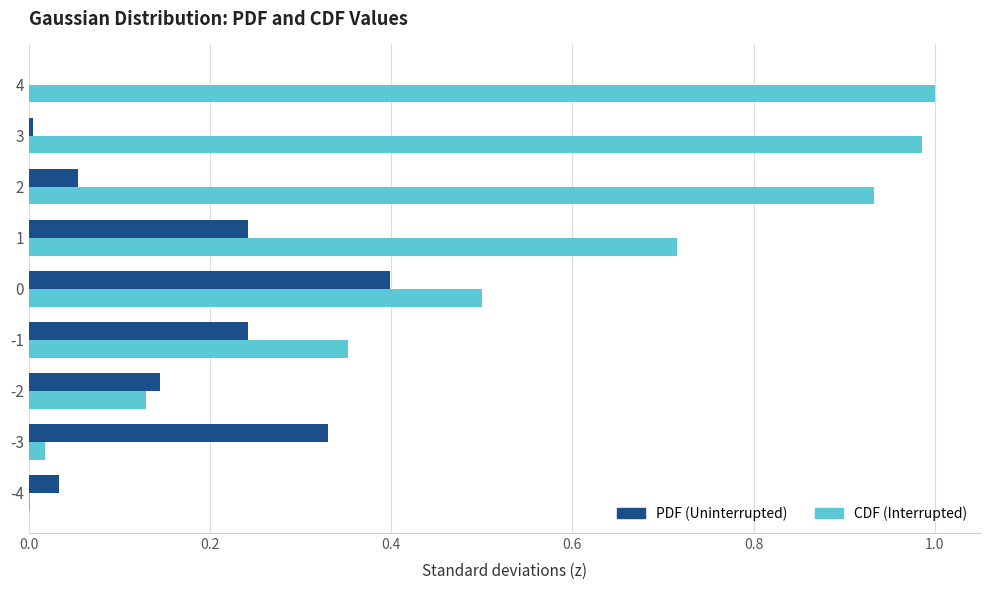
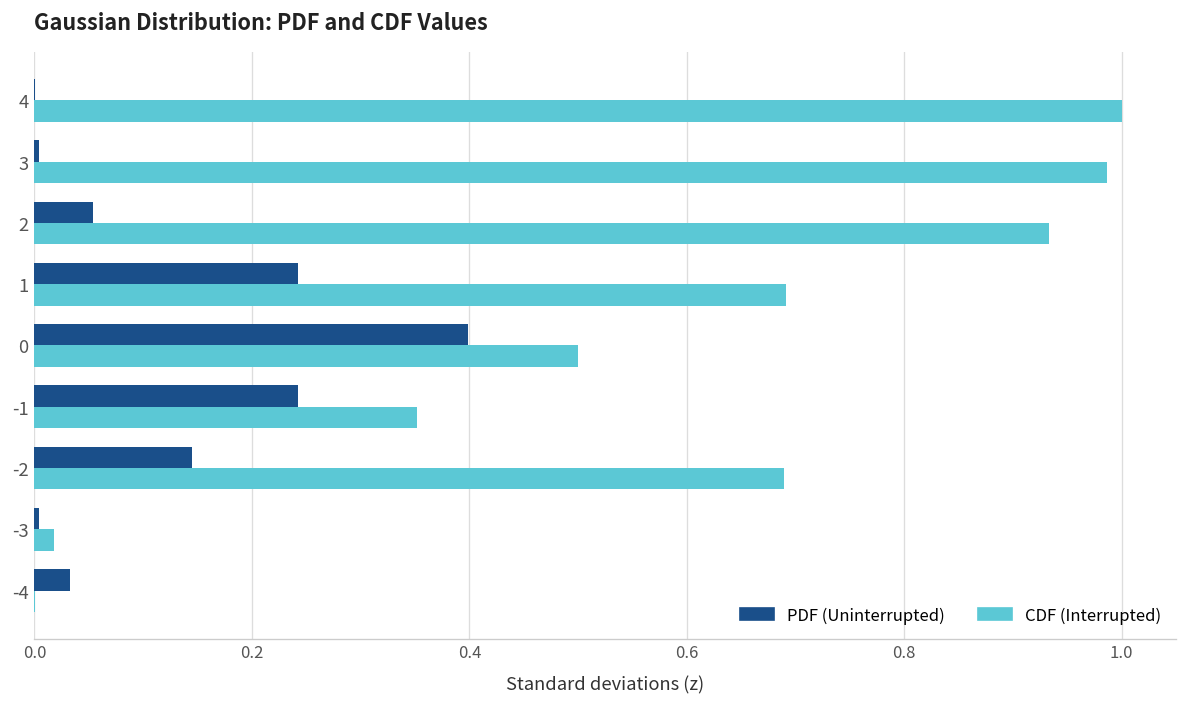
  {
    "PDF (Uninterrupted)": {
      "3": 0.00,
      "2": 0.05,
      "1": 0.24,
      "0": 0.40,
      "-1": 0.24,
      "-2": 0.14,
-     "-3": 0.33,
+     "-3": 0.00,
      "-4": 0.03
    },
    "CDF (Interrupted)": {
      "4": 1.00,
      "3": 0.99,
      "2": 0.93,
-     "1": 0.72,
+     "1": 0.69,
      "0": 0.50,
      "-1": 0.35,
-     "-2": 0.13,
+     "-2": 0.69,
      "-3": 0.02
    }
  }
